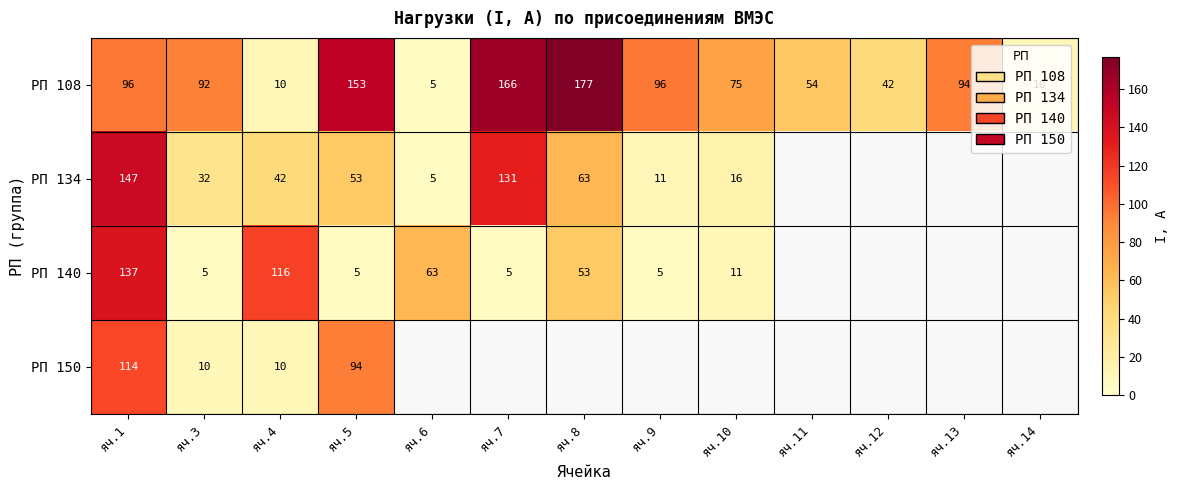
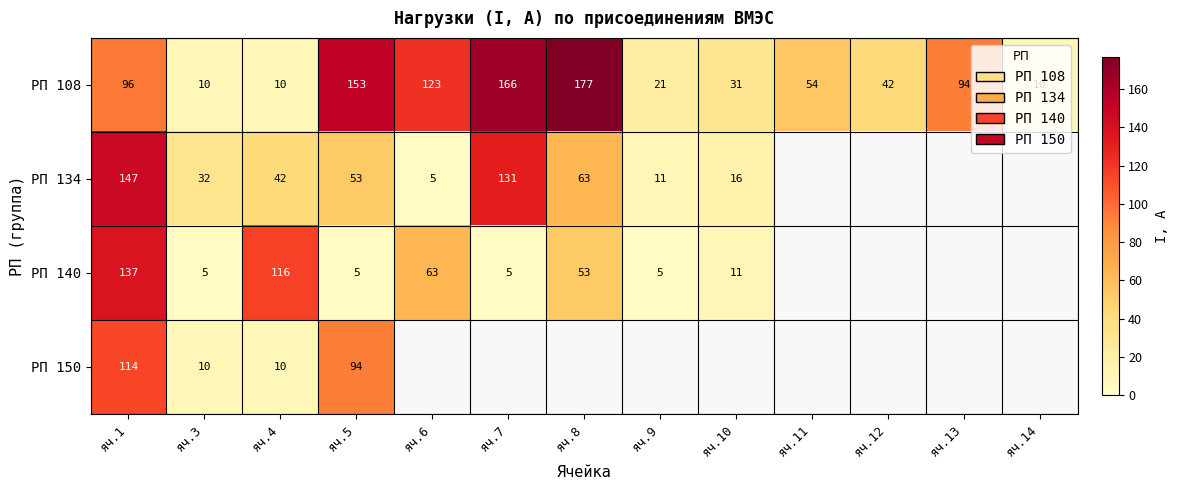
  {
    "РП 108": {
      "яч.1": 96,
-     "яч.3": 92,
+     "яч.3": 10,
      "яч.4": 10,
      "яч.5": 153,
-     "яч.6": 5,
+     "яч.6": 123,
      "яч.7": 166,
      "яч.8": 177,
-     "яч.9": 96,
-     "яч.10": 75,
+     "яч.9": 21,
+     "яч.10": 31,
      "яч.11": 54,
      "яч.12": 42,
      "яч.13": 94
    },
    "РП 134": {
      "яч.1": 147,
      "яч.3": 32,
      "яч.4": 42,
      "яч.5": 53,
      "яч.6": 5,
      "яч.7": 131,
      "яч.8": 63,
      "яч.9": 11,
      "яч.10": 16
    },
    "РП 140": {
      "яч.1": 137,
      "яч.3": 5,
      "яч.4": 116,
      "яч.5": 5,
      "яч.6": 63,
      "яч.7": 5,
      "яч.8": 53,
      "яч.9": 5,
      "яч.10": 11
    },
    "РП 150": {
      "яч.1": 114,
      "яч.3": 10,
      "яч.4": 10,
      "яч.5": 94
    }
  }
